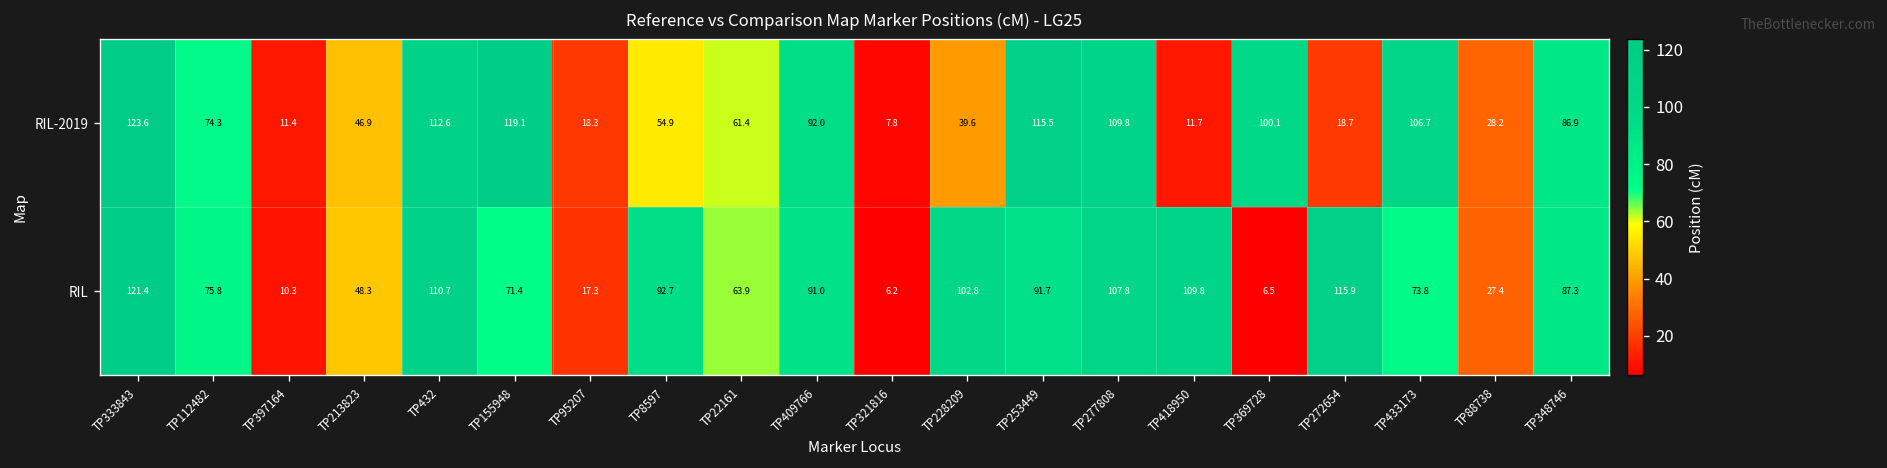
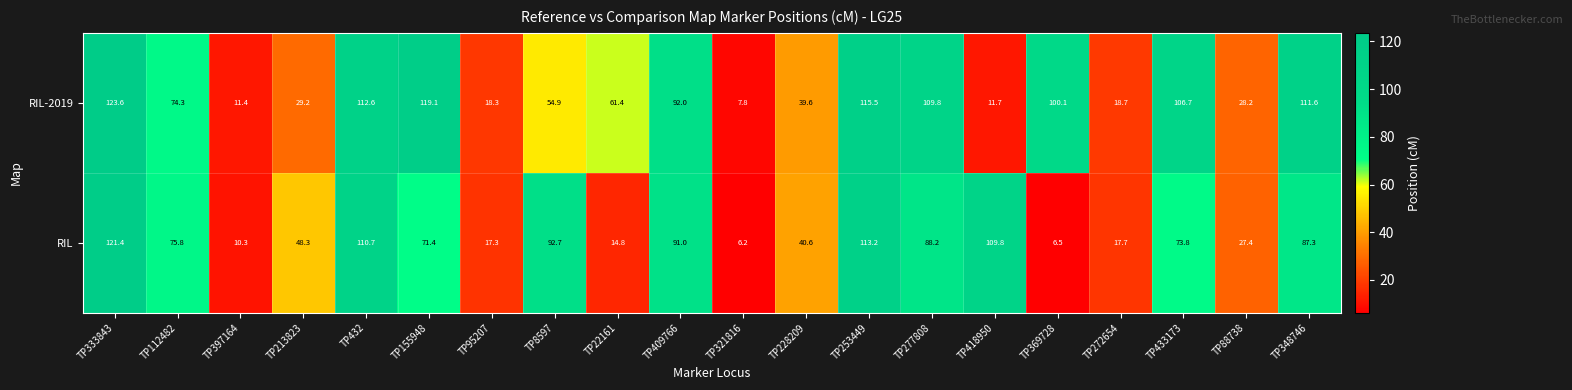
  {
    "RIL-2019": {
      "TP333843": 123.6,
      "TP112482": 74.3,
      "TP397164": 11.4,
-     "TP213823": 46.9,
+     "TP213823": 29.2,
      "TP432": 112.6,
      "TP155948": 119.1,
      "TP95207": 18.3,
      "TP8597": 54.9,
      "TP22161": 61.4,
      "TP409766": 92.0,
      "TP321816": 7.8,
      "TP228209": 39.6,
      "TP253449": 115.5,
      "TP277808": 109.8,
      "TP418950": 11.7,
      "TP369728": 100.1,
      "TP272654": 18.7,
      "TP433173": 106.7,
      "TP88738": 28.2,
-     "TP348746": 86.9
+     "TP348746": 111.6
    },
    "RIL": {
      "TP333843": 121.4,
      "TP112482": 75.8,
      "TP397164": 10.3,
      "TP213823": 48.3,
      "TP432": 110.7,
      "TP155948": 71.4,
      "TP95207": 17.3,
      "TP8597": 92.7,
-     "TP22161": 63.9,
+     "TP22161": 14.8,
      "TP409766": 91.0,
      "TP321816": 6.2,
-     "TP228209": 102.8,
-     "TP253449": 91.7,
-     "TP277808": 107.8,
+     "TP228209": 40.6,
+     "TP253449": 113.2,
+     "TP277808": 88.2,
      "TP418950": 109.8,
      "TP369728": 6.5,
-     "TP272654": 115.9,
+     "TP272654": 17.7,
      "TP433173": 73.8,
      "TP88738": 27.4,
      "TP348746": 87.3
    }
  }
